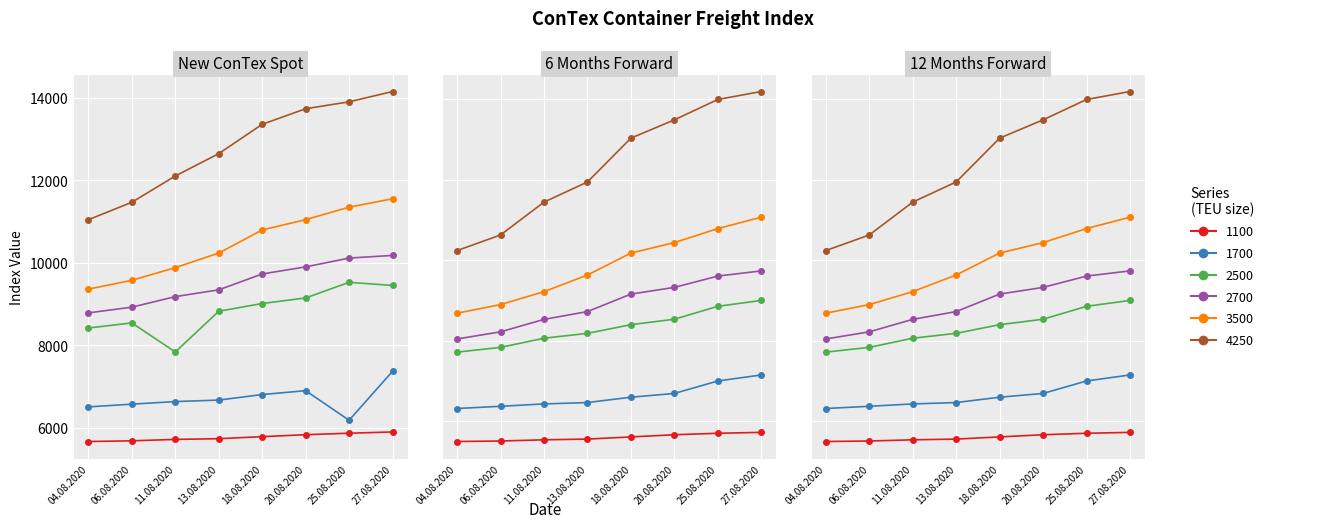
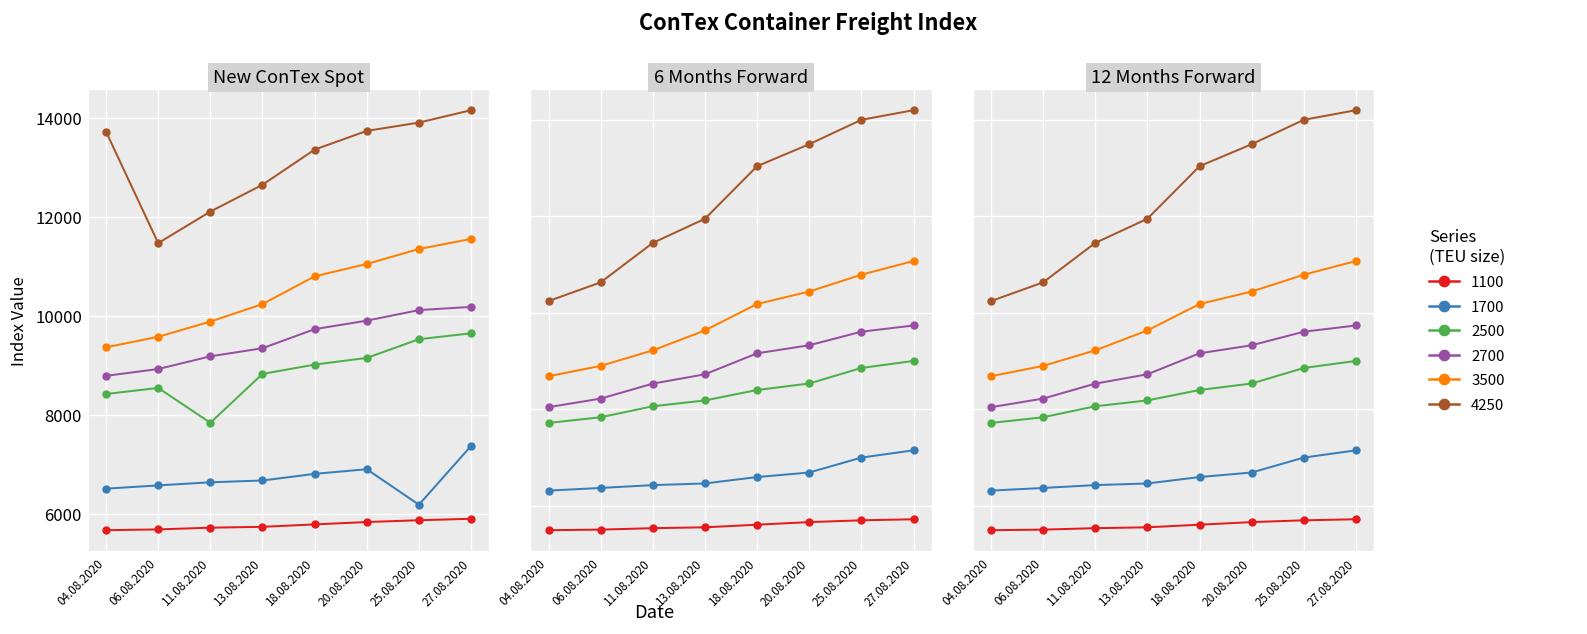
  {
    "New ConTex Spot": {
      "1100": {
        "04.08.2020": 5700,
        "06.08.2020": 5700,
        "11.08.2020": 5700,
        "13.08.2020": 5700,
        "18.08.2020": 5800,
        "20.08.2020": 5800,
        "25.08.2020": 5900,
        "27.08.2020": 5900
      },
      "1700": {
        "04.08.2020": 6500,
        "06.08.2020": 6600,
        "11.08.2020": 6600,
        "13.08.2020": 6700,
        "18.08.2020": 6800,
        "20.08.2020": 6900,
        "25.08.2020": 6200,
        "27.08.2020": 7400
      },
      "2500": {
        "04.08.2020": 8400,
        "06.08.2020": 8500,
        "11.08.2020": 7800,
        "13.08.2020": 8800,
        "18.08.2020": 9000,
        "20.08.2020": 9100,
        "25.08.2020": 9500,
-       "27.08.2020": 9400
+       "27.08.2020": 9600
      },
      "2700": {
        "04.08.2020": 8800,
        "06.08.2020": 8900,
        "11.08.2020": 9200,
        "13.08.2020": 9300,
        "18.08.2020": 9700,
        "20.08.2020": 9900,
        "25.08.2020": 10100,
        "27.08.2020": 10200
      },
      "3500": {
        "04.08.2020": 9400,
        "06.08.2020": 9600,
        "11.08.2020": 9900,
        "13.08.2020": 10200,
        "18.08.2020": 10800,
        "20.08.2020": 11000,
        "25.08.2020": 11300,
        "27.08.2020": 11600
      },
      "4250": {
-       "04.08.2020": 11000,
+       "04.08.2020": 13700,
        "06.08.2020": 11500,
        "11.08.2020": 12100,
        "13.08.2020": 12600,
        "18.08.2020": 13400,
        "20.08.2020": 13700,
        "25.08.2020": 13900,
        "27.08.2020": 14200
      }
    }
  }
